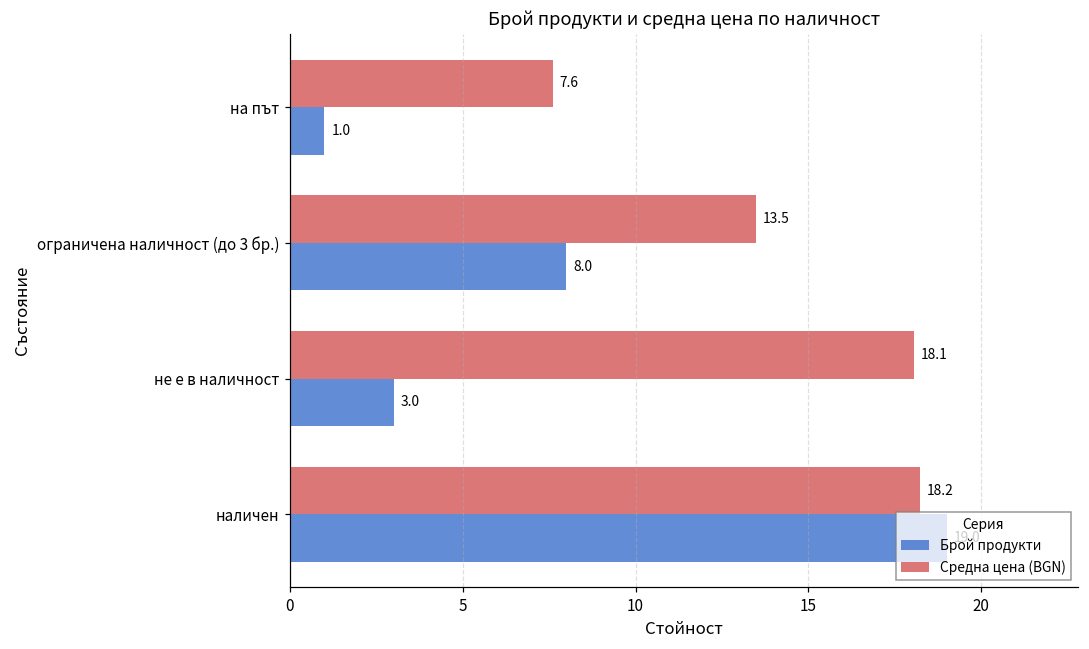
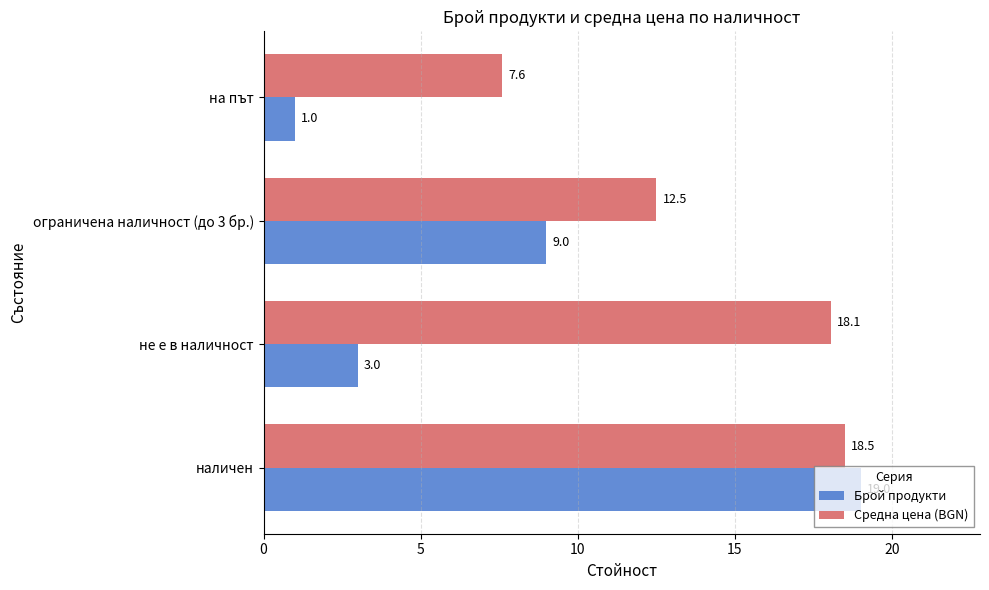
  {
    "Брой продукти": {
      "на път": 1.0,
-     "ограничена наличност (до 3 бр.)": 8.0,
+     "ограничена наличност (до 3 бр.)": 9.0,
      "не е в наличност": 3.0
    },
    "Средна цена (BGN)": {
      "на път": 7.6,
-     "ограничена наличност (до 3 бр.)": 13.5,
+     "ограничена наличност (до 3 бр.)": 12.5,
      "не е в наличност": 18.1,
-     "наличен": 18.2
+     "наличен": 18.5
    }
  }
